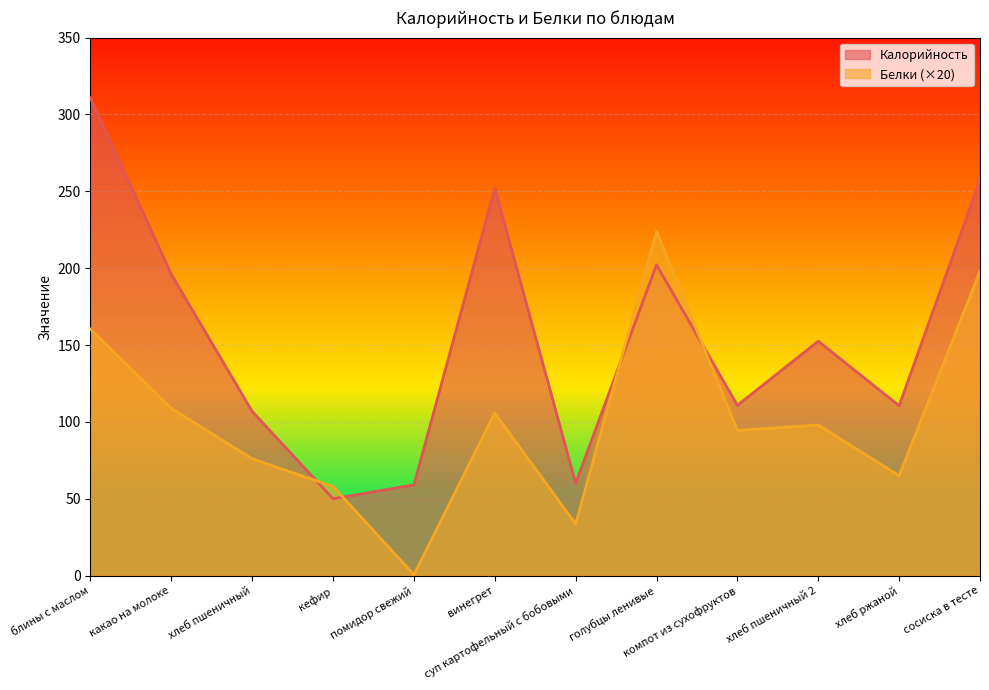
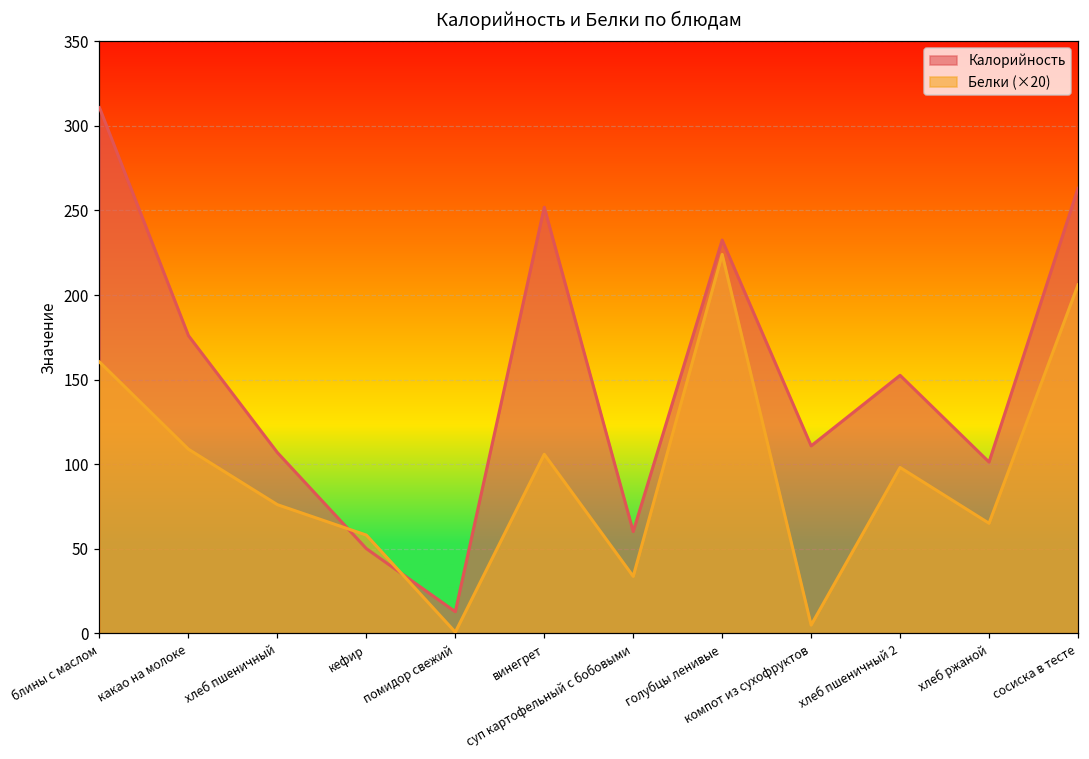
  {
    "Калорийность": {
      "блины с маслом": 311,
-     "какао на молоке": 196,
+     "какао на молоке": 176,
      "хлеб пшеничный": 107,
      "кефир": 50,
-     "помидор свежий": 59,
+     "помидор свежий": 13,
      "винегрет": 252,
      "суп картофельный с бобовыми": 60,
-     "голубцы ленивые": 202,
+     "голубцы ленивые": 233,
      "компот из сухофруктов": 111,
      "хлеб пшеничный 2": 153,
-     "хлеб ржаной": 111,
-     "сосиска в тесте": 257
+     "хлеб ржаной": 101,
+     "сосиска в тесте": 263
    },
    "Белки (×20)": {
      "блины с маслом": 160,
      "какао на молоке": 109,
      "хлеб пшеничный": 76,
      "кефир": 58,
      "помидор свежий": 1,
      "винегрет": 106,
      "суп картофельный с бобовыми": 34,
      "голубцы ленивые": 224,
-     "компот из сухофруктов": 94,
+     "компот из сухофруктов": 5,
      "хлеб пшеничный 2": 98,
      "хлеб ржаной": 65,
-     "сосиска в тесте": 198
+     "сосиска в тесте": 206
    }
  }
